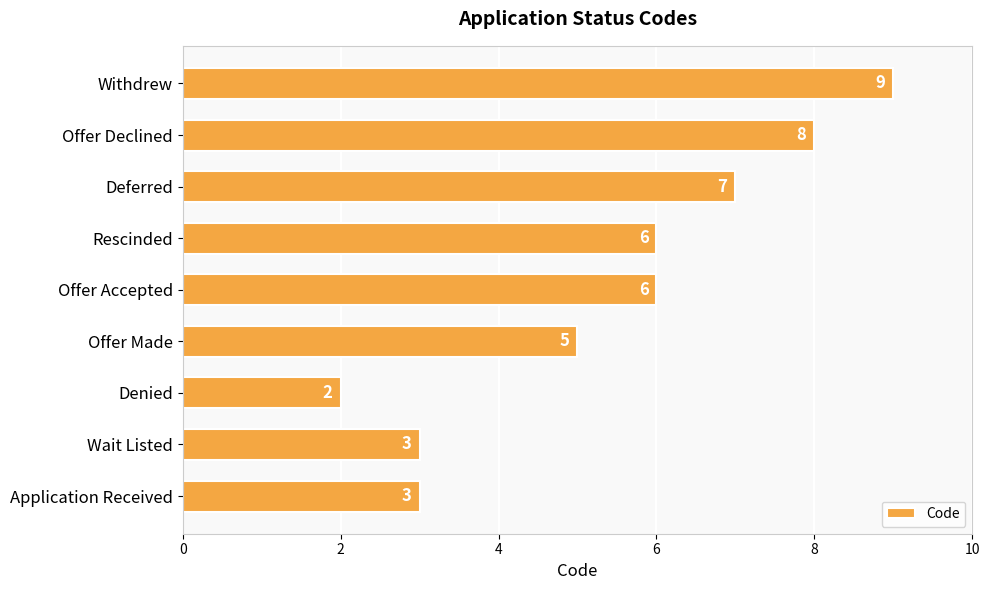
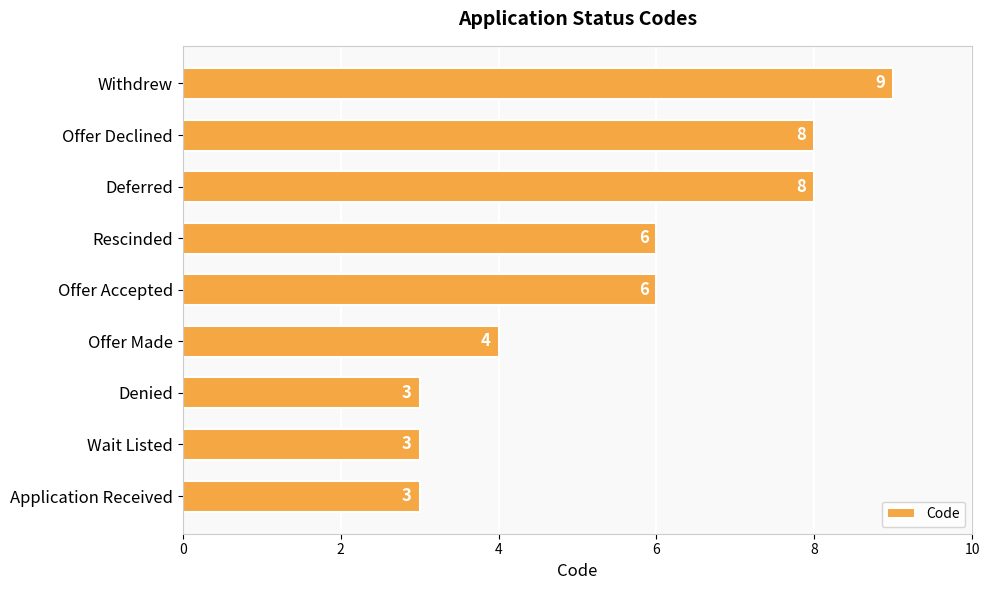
  {
    "Withdrew": 9,
    "Offer Declined": 8,
-   "Deferred": 7,
+   "Deferred": 8,
    "Rescinded": 6,
    "Offer Accepted": 6,
-   "Offer Made": 5,
-   "Denied": 2,
+   "Offer Made": 4,
+   "Denied": 3,
    "Wait Listed": 3,
    "Application Received": 3
  }
